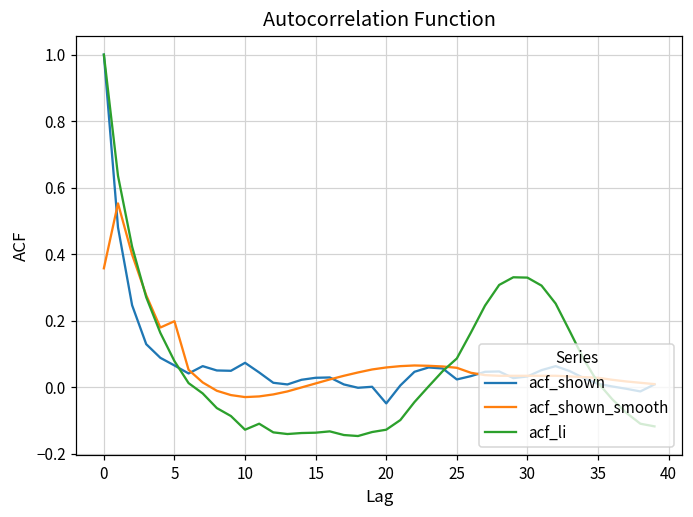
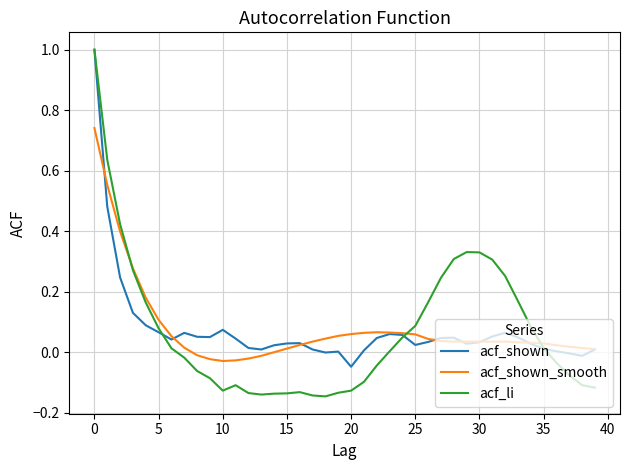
  {
    "acf_shown": {
      "5": 0.07,
      "10": 0.07,
      "15": 0.03,
      "20": -0.05,
      "25": 0.02
    },
    "acf_shown_smooth": {
-     "0": 0.36,
-     "5": 0.20,
+     "0": 0.74,
+     "5": 0.11,
      "10": -0.03,
      "15": 0.01,
      "20": 0.06,
      "25": 0.06
    },
    "acf_li": {
      "5": 0.08,
      "10": -0.13,
      "15": -0.14,
      "20": -0.13,
      "25": 0.09,
      "30": 0.33
    }
  }
